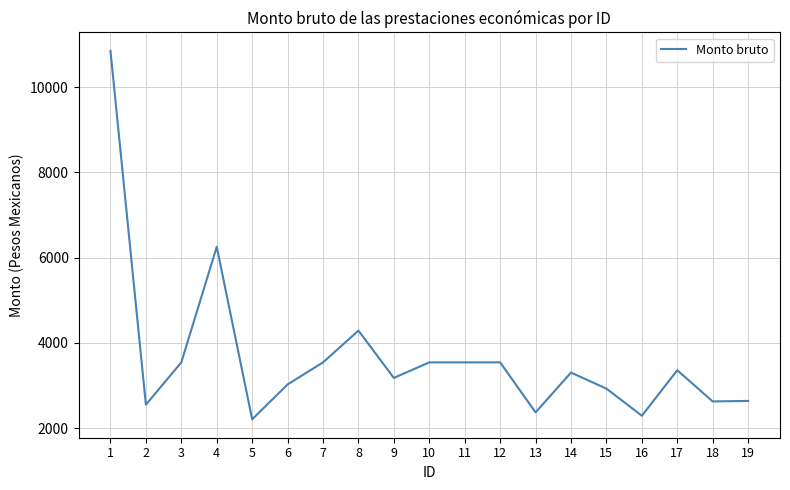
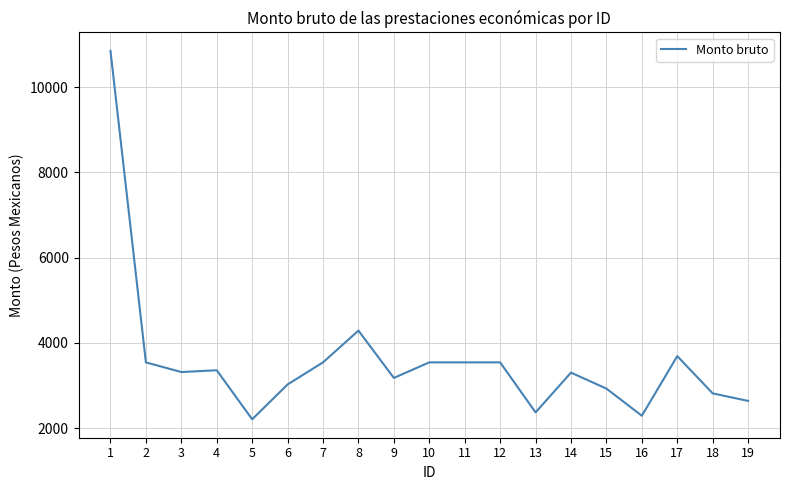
  {
    "1": 10900,
-   "2": 2500,
-   "3": 3500,
-   "4": 6300,
+   "2": 3500,
+   "3": 3300,
+   "4": 3400,
    "5": 2200,
    "6": 3000,
    "7": 3500,
    "8": 4300,
    "9": 3200,
    "10": 3500,
    "11": 3500,
    "12": 3500,
    "13": 2400,
    "14": 3300,
    "15": 2900,
    "16": 2300,
-   "17": 3400,
-   "18": 2600,
+   "17": 3700,
+   "18": 2800,
    "19": 2600
  }
